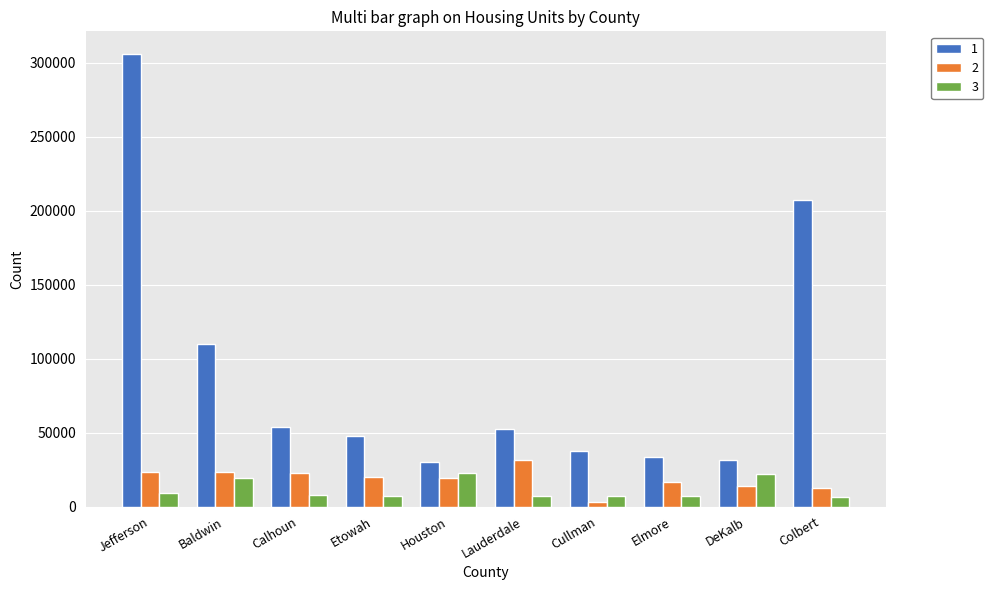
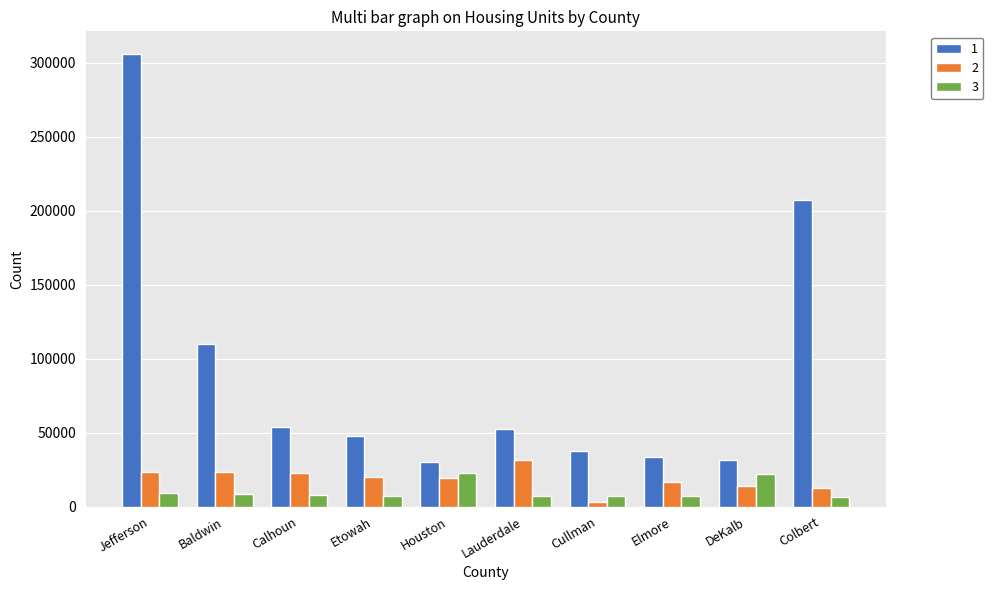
  {
    "1": {
      "Jefferson": 306000,
      "Baldwin": 110000,
      "Calhoun": 54000,
      "Etowah": 48000,
      "Houston": 30000,
      "Lauderdale": 52000,
      "Cullman": 38000,
      "Elmore": 34000,
      "DeKalb": 31000,
      "Colbert": 207000
    },
    "2": {
      "Jefferson": 23000,
      "Baldwin": 23000,
      "Calhoun": 23000,
      "Etowah": 20000,
      "Houston": 20000,
      "Lauderdale": 31000,
      "Cullman": 3000,
      "Elmore": 16000,
      "DeKalb": 14000,
      "Colbert": 13000
    },
    "3": {
      "Jefferson": 9000,
-     "Baldwin": 20000,
+     "Baldwin": 8000,
      "Calhoun": 8000,
      "Etowah": 7000,
      "Houston": 23000,
      "Lauderdale": 7000,
      "Cullman": 7000,
      "Elmore": 7000,
      "DeKalb": 22000,
      "Colbert": 7000
    }
  }
